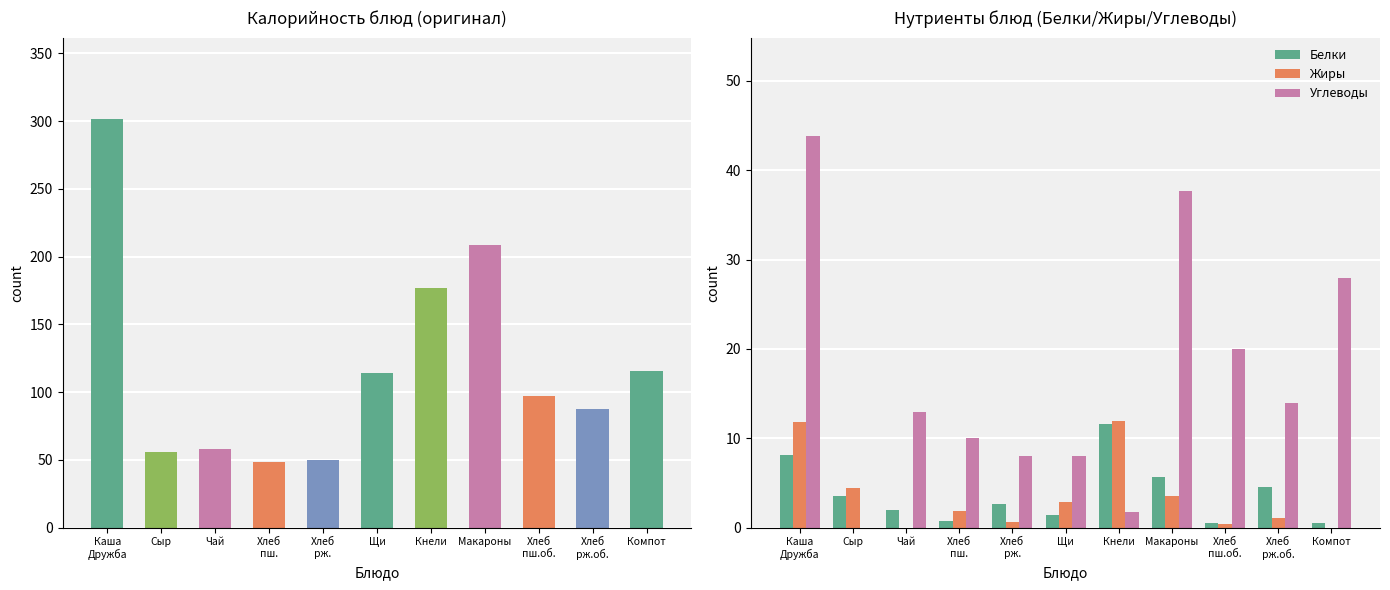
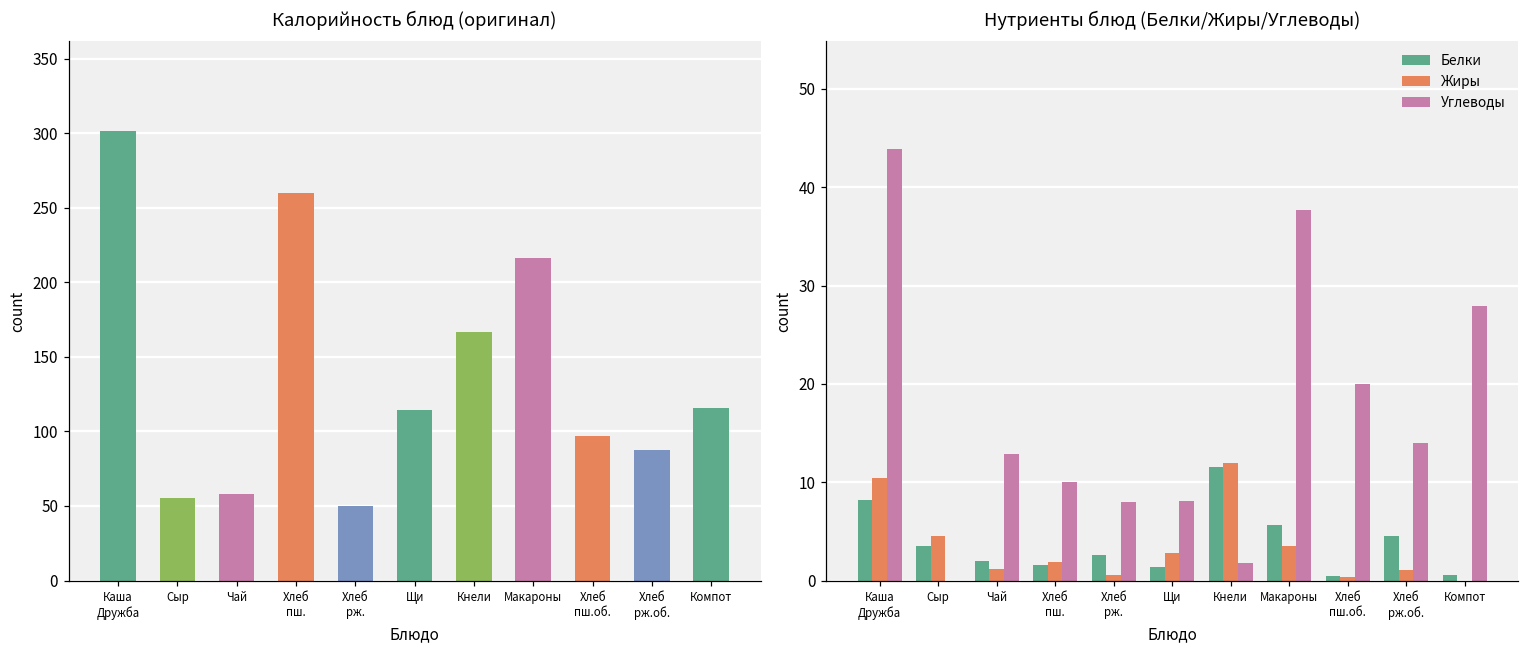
  {
    "Калорийность блюд (оригинал)": {
      "Каша Дружба": 301,
      "Сыр": 56,
      "Чай": 58,
-     "Хлеб пш.": 49,
+     "Хлеб пш.": 260,
      "Хлеб рж.": 50,
      "Щи": 114,
-     "Кнели": 177,
-     "Макароны": 208,
+     "Кнели": 167,
+     "Макароны": 216,
      "Хлеб пш.об.": 97,
      "Хлеб рж.об.": 88,
      "Компот": 116
    },
    "Нутриенты блюд (Белки/Жиры/Углеводы)": {
      "Белки": {
        "Каша Дружба": 8,
        "Сыр": 4,
        "Чай": 2,
-       "Хлеб пш.": 1,
+       "Хлеб пш.": 2,
        "Хлеб рж.": 3,
        "Щи": 1,
        "Кнели": 12,
        "Макароны": 6,
        "Хлеб пш.об.": 1,
        "Хлеб рж.об.": 5,
        "Компот": 1
      },
      "Жиры": {
-       "Каша Дружба": 12,
+       "Каша Дружба": 10,
        "Сыр": 5,
-       "Чай": 0,
+       "Чай": 1,
        "Хлеб пш.": 2,
        "Хлеб рж.": 1,
        "Щи": 3,
        "Кнели": 12,
        "Макароны": 3,
        "Хлеб пш.об.": 0,
        "Хлеб рж.об.": 1,
        "Компот": 0
      },
      "Углеводы": {
        "Каша Дружба": 44,
        "Сыр": 0,
        "Чай": 13,
        "Хлеб пш.": 10,
        "Хлеб рж.": 8,
        "Щи": 8,
        "Кнели": 2,
        "Макароны": 38,
        "Хлеб пш.об.": 20,
        "Хлеб рж.об.": 14,
        "Компот": 28
      }
    }
  }
